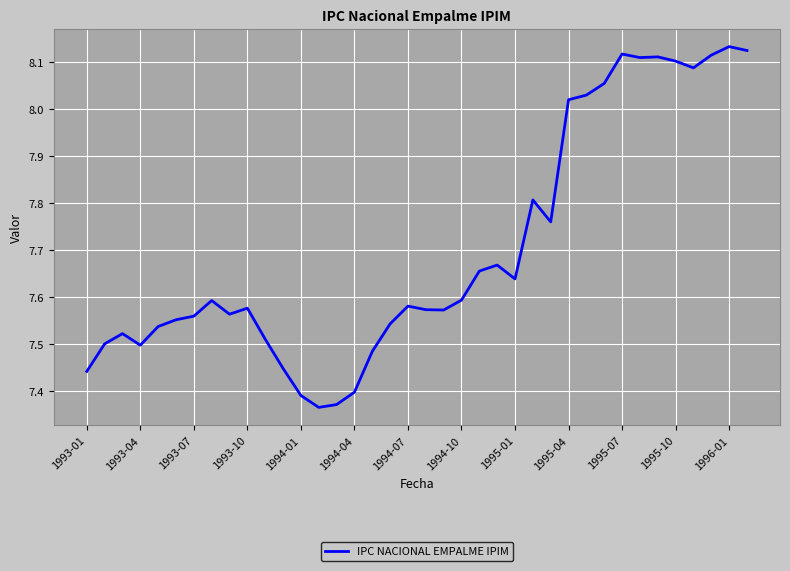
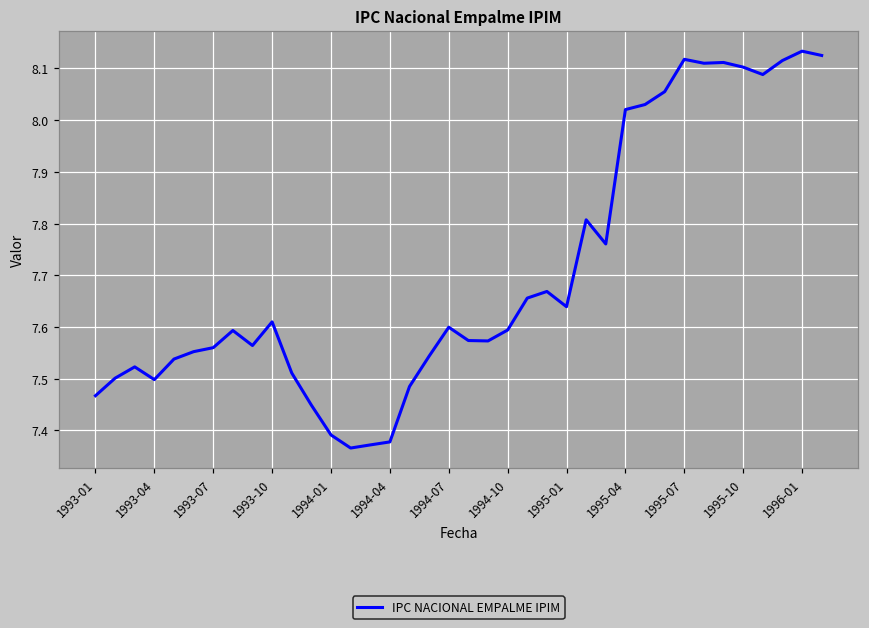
  {
-   "1993-01": 7.44,
+   "1993-01": 7.47,
    "1993-04": 7.50,
    "1993-07": 7.56,
-   "1993-10": 7.58,
+   "1993-10": 7.61,
    "1994-01": 7.39,
-   "1994-04": 7.40,
-   "1994-07": 7.58,
+   "1994-04": 7.38,
+   "1994-07": 7.60,
    "1994-10": 7.59,
    "1995-01": 7.64,
    "1995-04": 8.02,
    "1995-07": 8.12,
    "1995-10": 8.10,
    "1996-01": 8.13
  }
